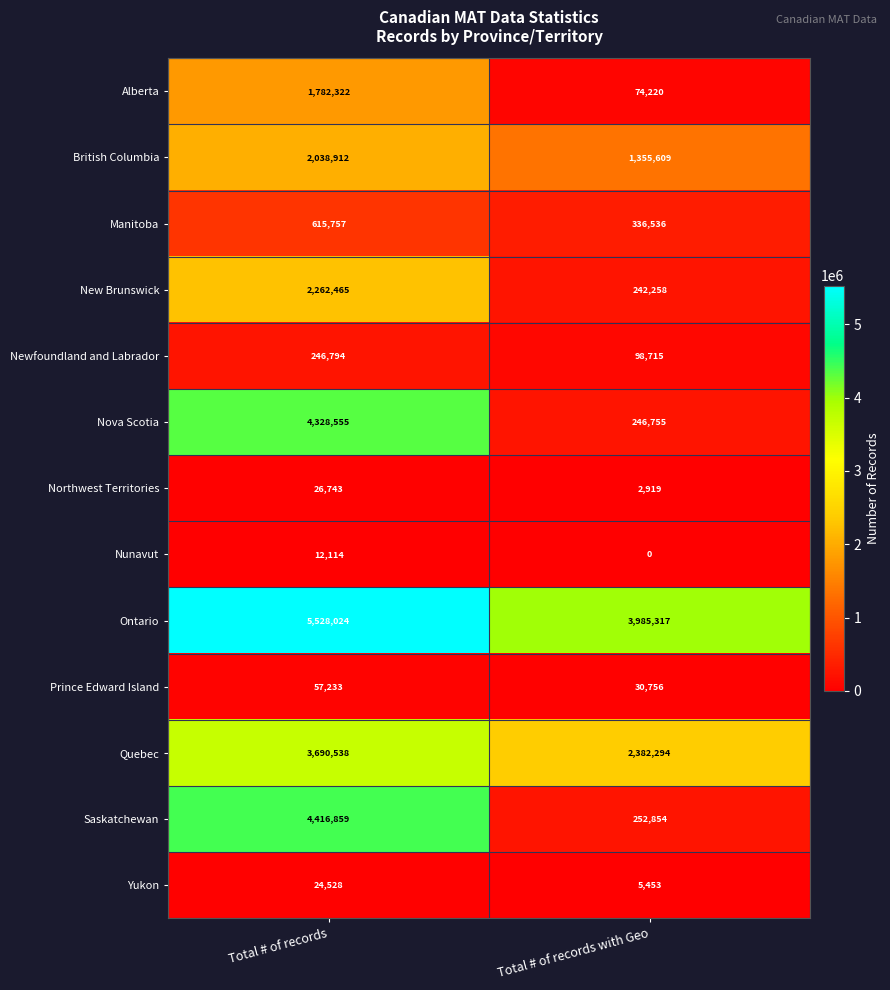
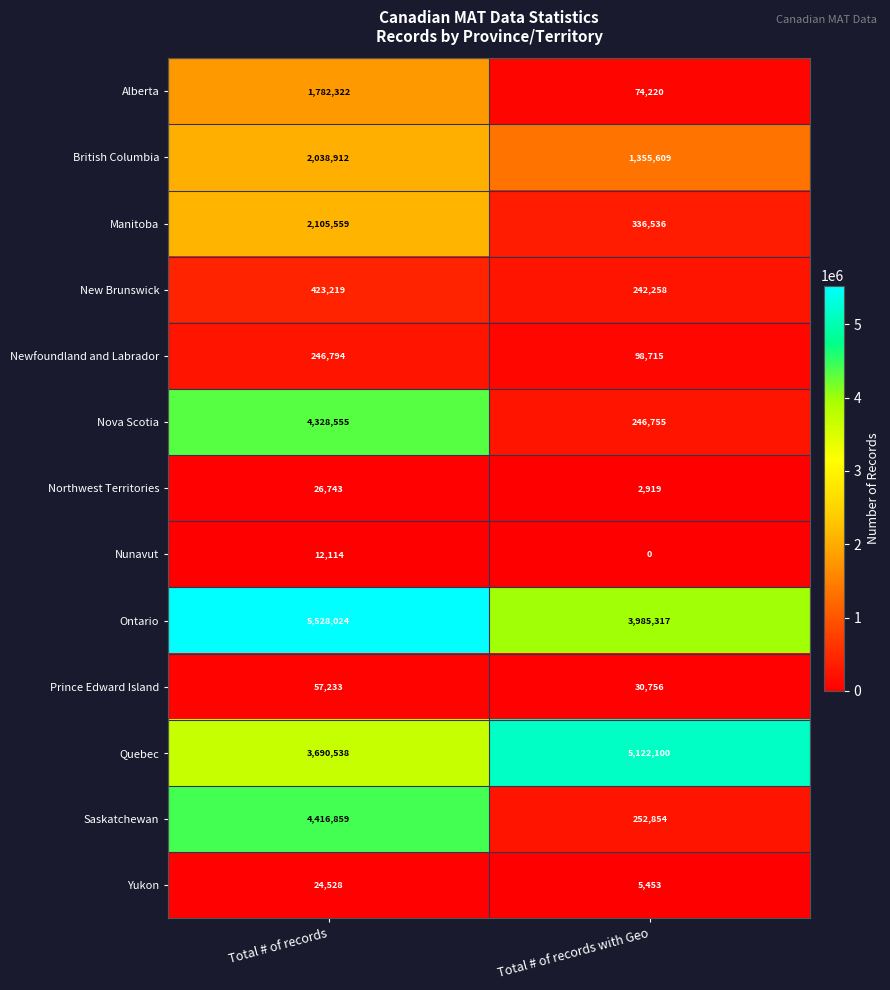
  {
    "Alberta": {
      "Total # of records": "1,782,322",
      "Total # of records with Geo": "74,220"
    },
    "British Columbia": {
      "Total # of records": "2,038,912",
      "Total # of records with Geo": "1,355,609"
    },
    "Manitoba": {
-     "Total # of records": "615,757",
+     "Total # of records": "2,105,559",
      "Total # of records with Geo": "336,536"
    },
    "New Brunswick": {
-     "Total # of records": "2,262,465",
+     "Total # of records": "423,219",
      "Total # of records with Geo": "242,258"
    },
    "Newfoundland and Labrador": {
      "Total # of records": "246,794",
      "Total # of records with Geo": "98,715"
    },
    "Nova Scotia": {
      "Total # of records": "4,328,555",
      "Total # of records with Geo": "246,755"
    },
    "Northwest Territories": {
      "Total # of records": "26,743",
      "Total # of records with Geo": "2,919"
    },
    "Nunavut": {
      "Total # of records": "12,114",
      "Total # of records with Geo": "0"
    },
    "Ontario": {
      "Total # of records": "5,528,024",
      "Total # of records with Geo": "3,985,317"
    },
    "Prince Edward Island": {
      "Total # of records": "57,233",
      "Total # of records with Geo": "30,756"
    },
    "Quebec": {
      "Total # of records": "3,690,538",
-     "Total # of records with Geo": "2,382,294"
+     "Total # of records with Geo": "5,122,100"
    },
    "Saskatchewan": {
      "Total # of records": "4,416,859",
      "Total # of records with Geo": "252,854"
    },
    "Yukon": {
      "Total # of records": "24,528",
      "Total # of records with Geo": "5,453"
    }
  }
